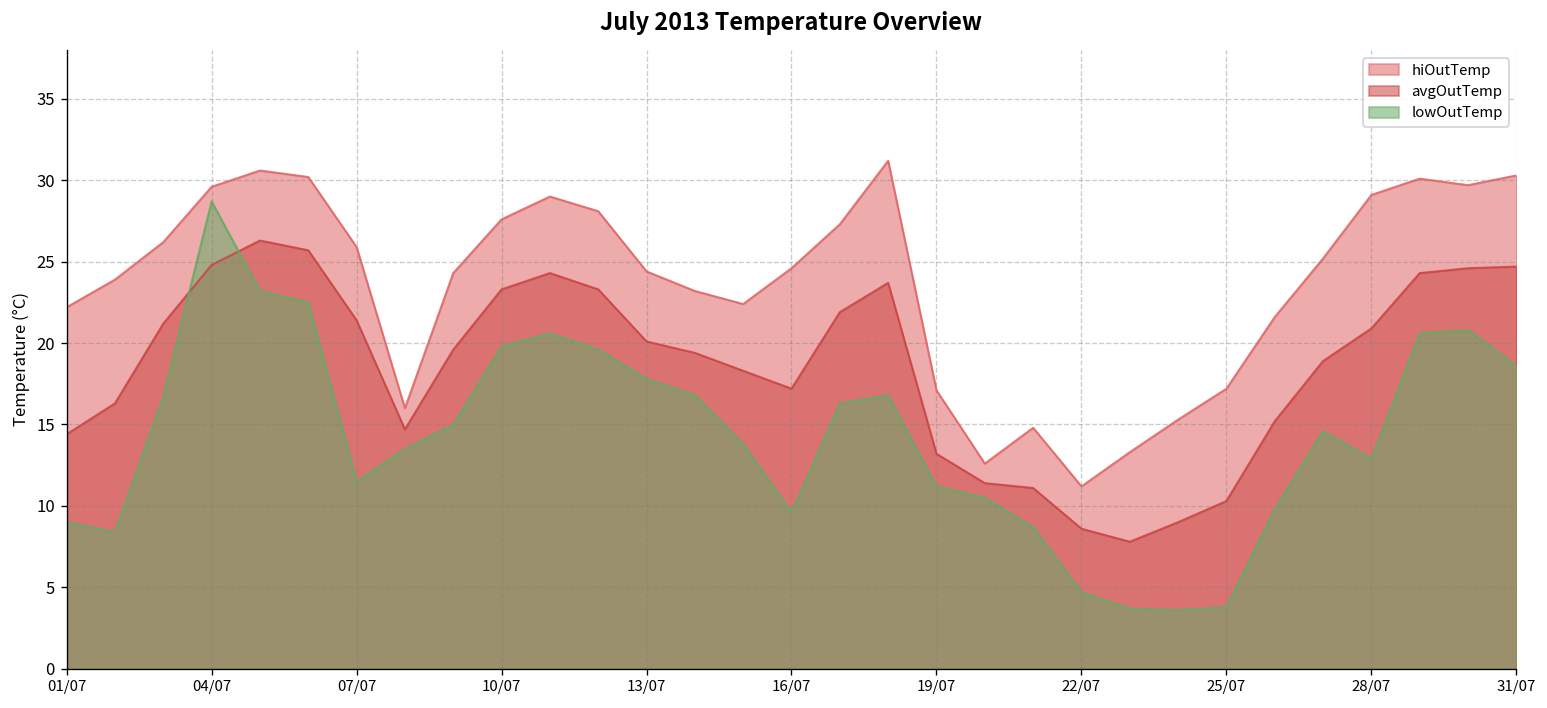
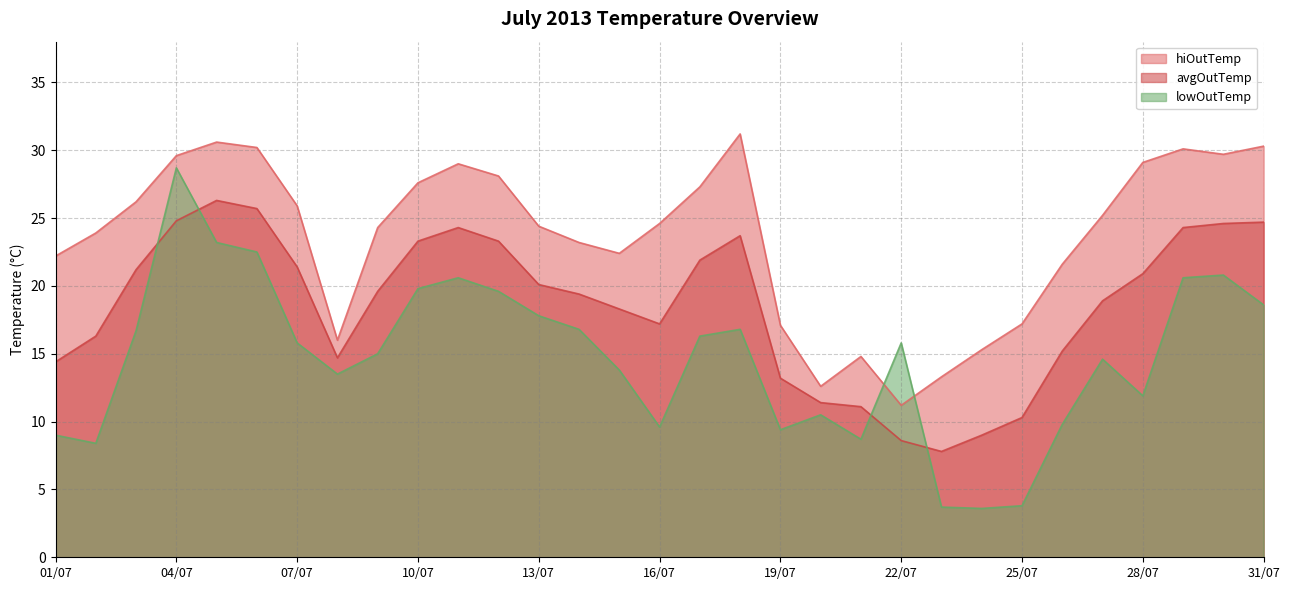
  {
    "lowOutTemp": {
      "01/07": 9.0,
      "04/07": 28.7,
-     "07/07": 11.5,
+     "07/07": 15.8,
      "10/07": 19.8,
      "13/07": 17.8,
      "16/07": 9.6,
-     "19/07": 11.2,
-     "22/07": 4.7,
+     "19/07": 9.4,
+     "22/07": 15.8,
      "25/07": 3.8,
-     "28/07": 12.9,
+     "28/07": 11.9,
      "31/07": 18.6
    }
  }
